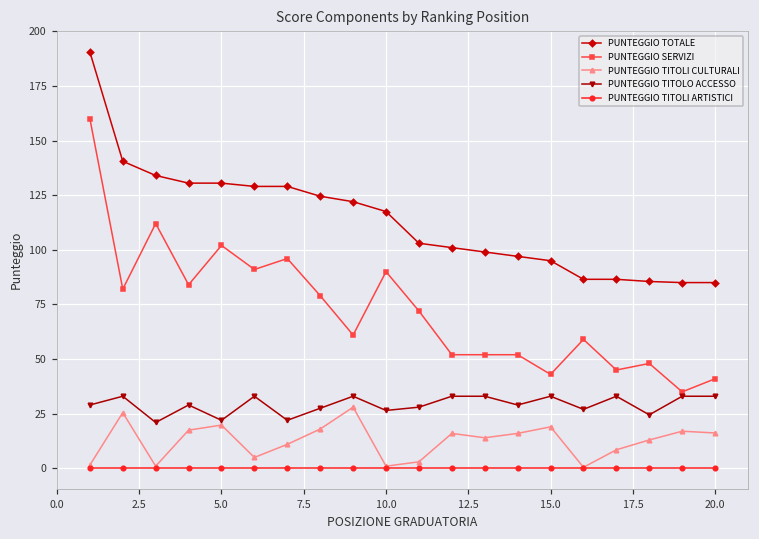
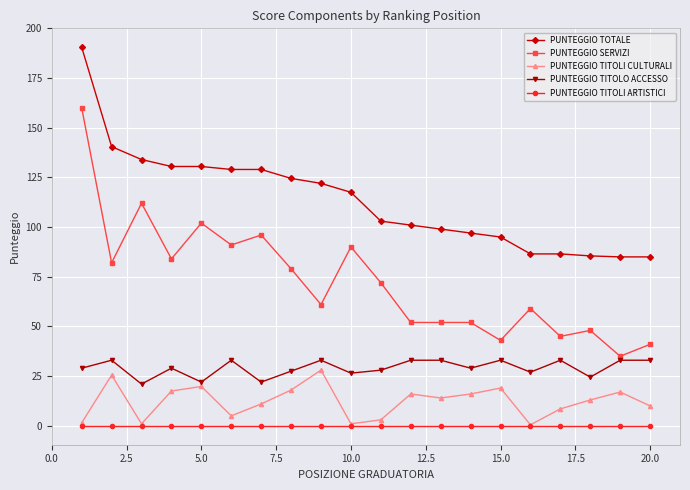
  {
    "PUNTEGGIO TITOLI CULTURALI": {
      "5.0": 20,
      "15.0": 19,
-     "20.0": 16
+     "20.0": 10
    }
  }
